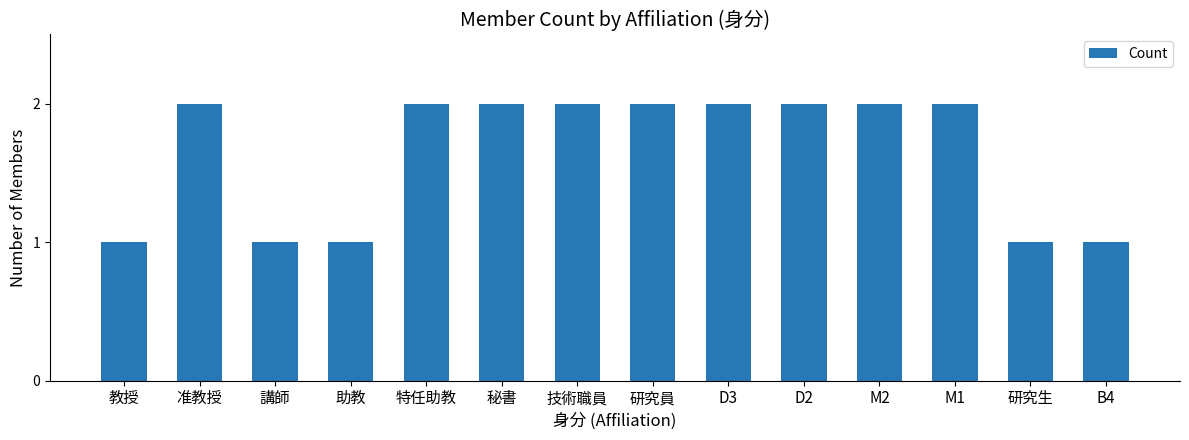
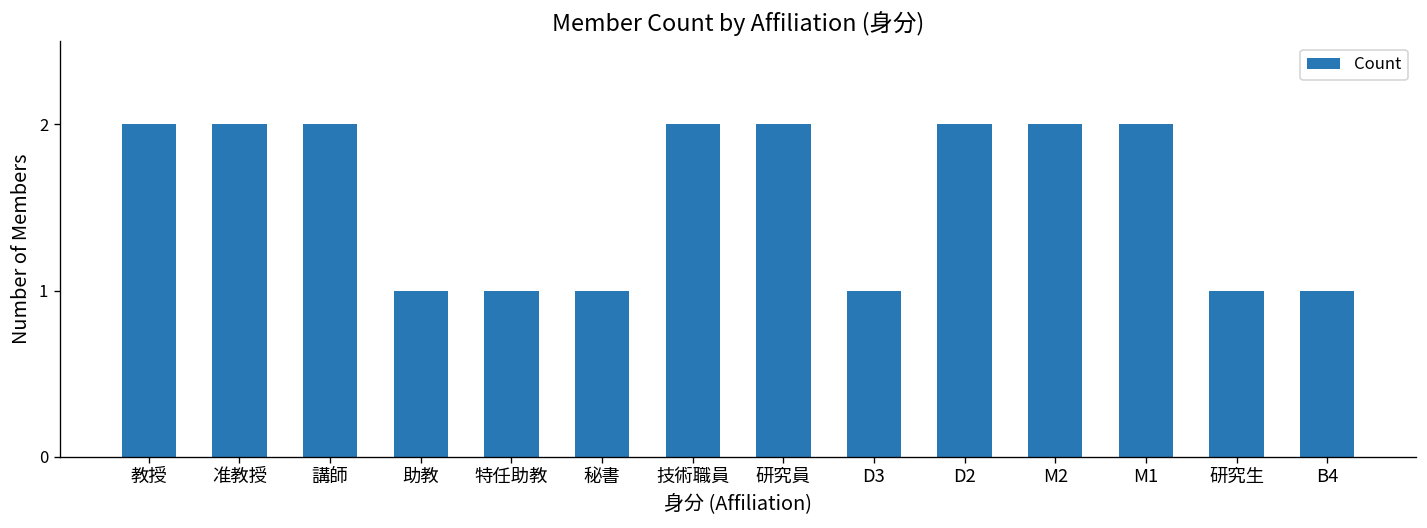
  {
-   "教授": 1,
+   "教授": 2,
    "准教授": 2,
-   "講師": 1,
+   "講師": 2,
    "助教": 1,
-   "特任助教": 2,
-   "秘書": 2,
+   "特任助教": 1,
+   "秘書": 1,
    "技術職員": 2,
    "研究員": 2,
-   "D3": 2,
+   "D3": 1,
    "D2": 2,
    "M2": 2,
    "M1": 2,
    "研究生": 1,
    "B4": 1
  }
